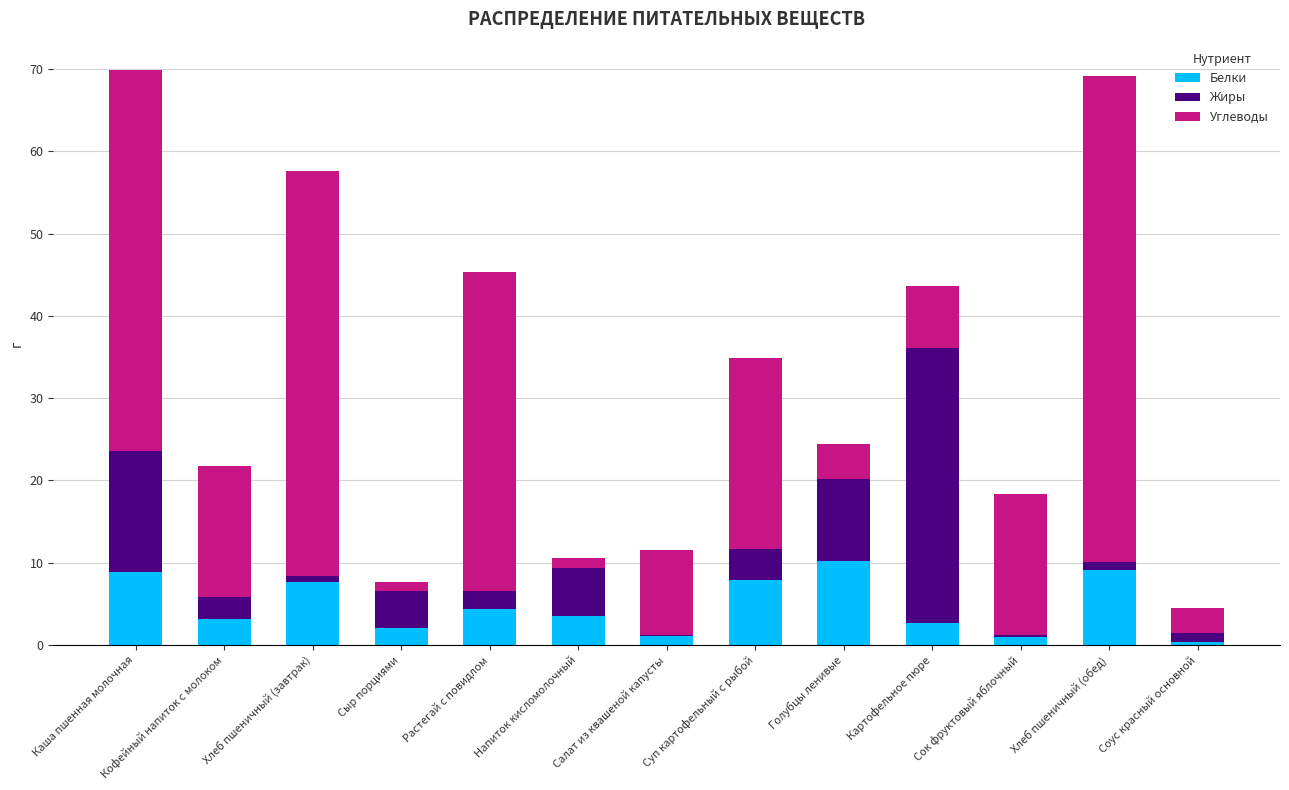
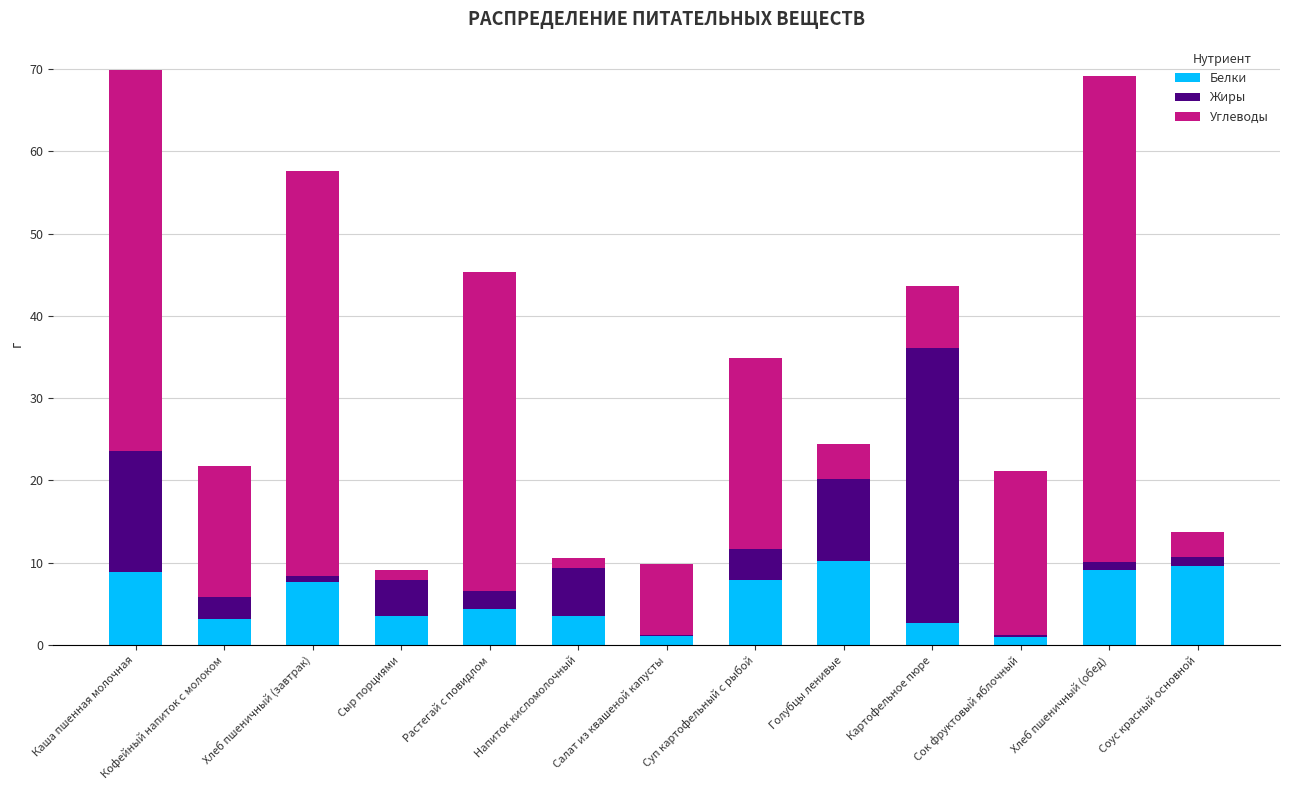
  {
    "Белки": {
      "Каша пшенная молочная": 9,
      "Кофейный напиток с молоком": 3,
      "Хлеб пшеничный (завтрак)": 8,
-     "Сыр порциями": 2,
+     "Сыр порциями": 3,
      "Растегай с повидлом": 4,
      "Напиток кисломолочный": 4,
      "Салат из квашеной капусты": 1,
      "Суп картофельный с рыбой": 8,
      "Голубцы ленивые": 10,
      "Картофельное пюре": 3,
      "Сок фруктовый яблочный": 1,
      "Хлеб пшеничный (обед)": 9,
-     "Соус красный основной": 0
+     "Соус красный основной": 10
    },
    "Жиры": {
      "Каша пшенная молочная": 15,
      "Кофейный напиток с молоком": 3,
      "Хлеб пшеничный (завтрак)": 1,
      "Сыр порциями": 4,
      "Растегай с повидлом": 2,
      "Напиток кисломолочный": 6,
      "Суп картофельный с рыбой": 4,
      "Голубцы ленивые": 10,
      "Картофельное пюре": 33,
      "Хлеб пшеничный (обед)": 1,
      "Соус красный основной": 1
    },
    "Углеводы": {
      "Каша пшенная молочная": 46,
      "Кофейный напиток с молоком": 16,
      "Хлеб пшеничный (завтрак)": 49,
      "Сыр порциями": 1,
      "Растегай с повидлом": 39,
      "Напиток кисломолочный": 1,
-     "Салат из квашеной капусты": 10,
+     "Салат из квашеной капусты": 9,
      "Суп картофельный с рыбой": 23,
      "Голубцы ленивые": 4,
      "Картофельное пюре": 8,
-     "Сок фруктовый яблочный": 17,
+     "Сок фруктовый яблочный": 20,
      "Хлеб пшеничный (обед)": 59,
      "Соус красный основной": 3
    }
  }
